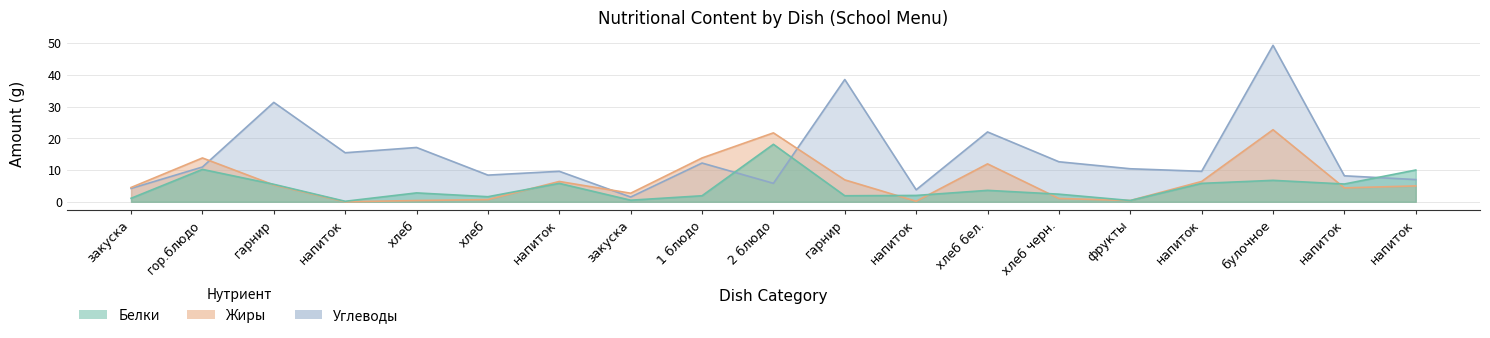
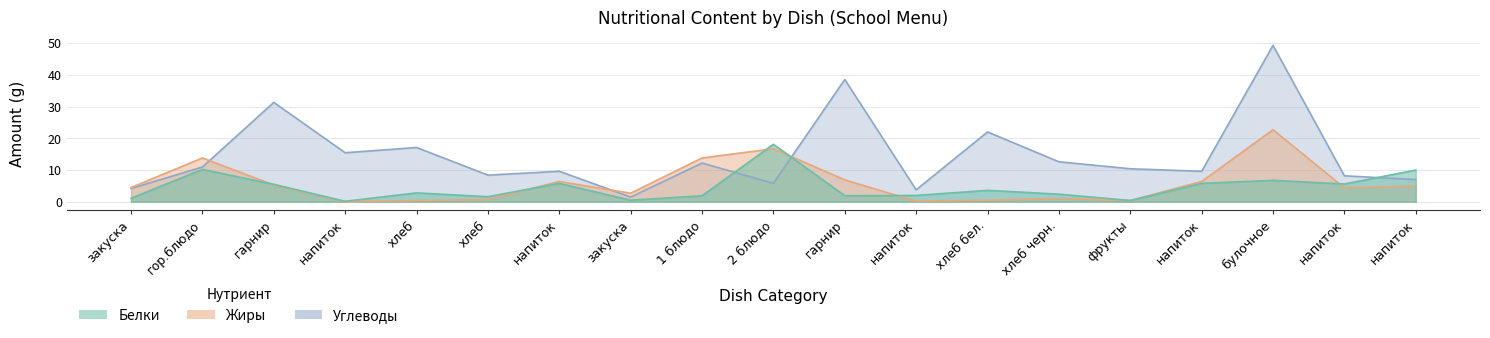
  {
    "Жиры": {
      "гор.блюдо": 14,
      "1 блюдо": 14,
-     "2 блюдо": 22,
-     "хлеб бел.": 12,
+     "2 блюдо": 17,
+     "хлеб бел.": 1,
      "хлеб черн.": 1,
      "булочное": 23
    }
  }
